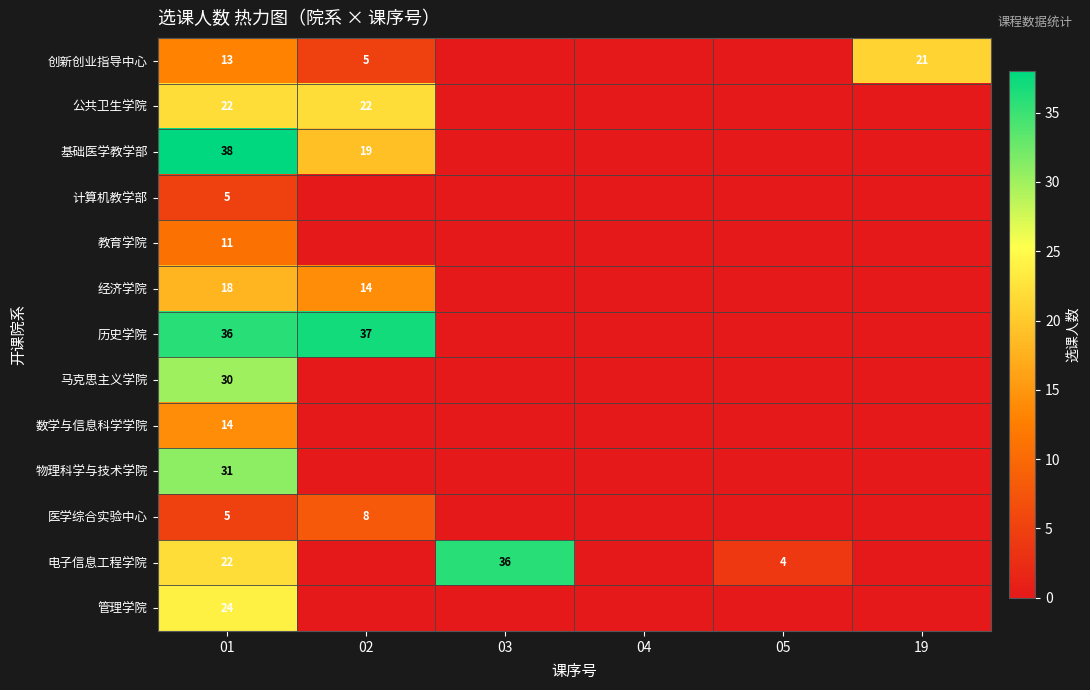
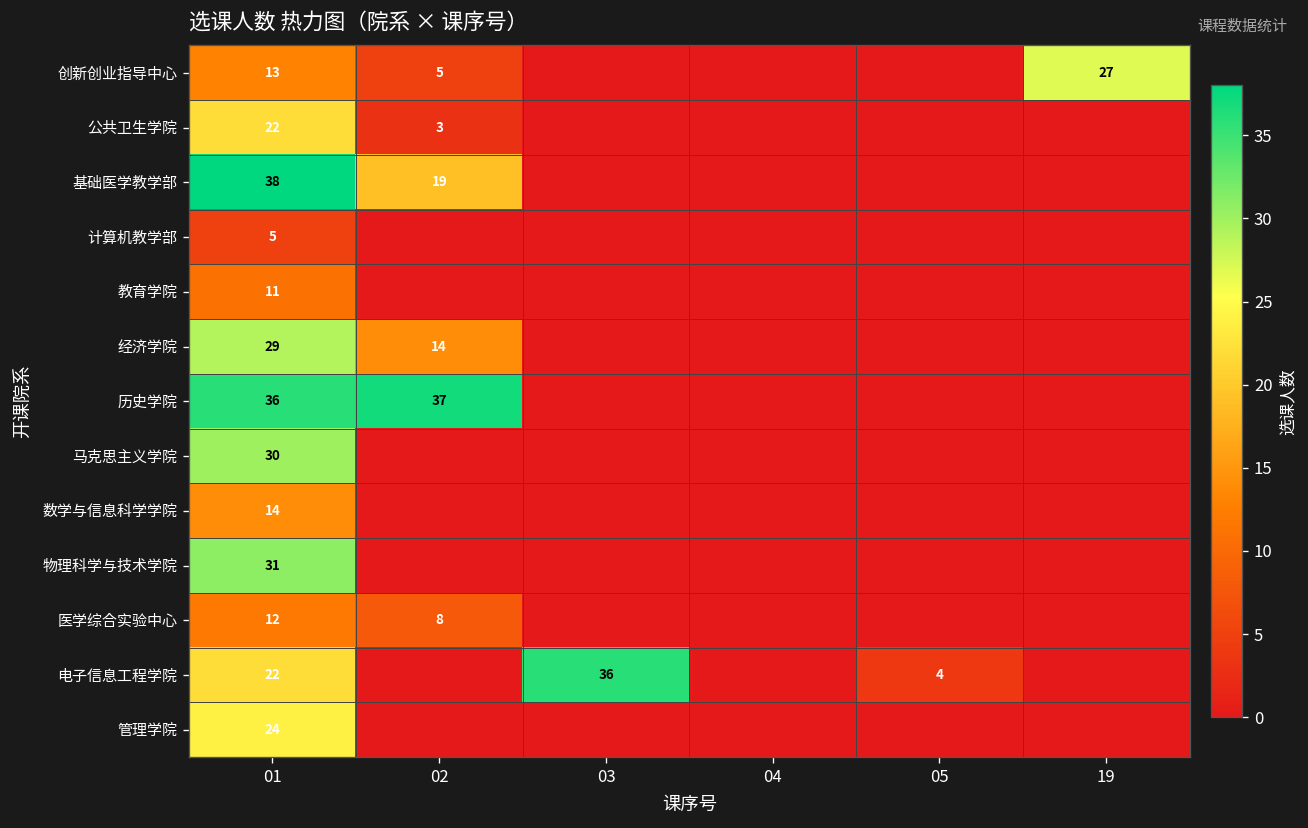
  {
    "创新创业指导中心": {
      "01": 13,
      "02": 5,
-     "19": 21
+     "19": 27
    },
    "公共卫生学院": {
      "01": 22,
-     "02": 22
+     "02": 3
    },
    "基础医学教学部": {
      "01": 38,
      "02": 19
    },
    "计算机教学部": {
      "01": 5
    },
    "教育学院": {
      "01": 11
    },
    "经济学院": {
-     "01": 18,
+     "01": 29,
      "02": 14
    },
    "历史学院": {
      "01": 36,
      "02": 37
    },
    "马克思主义学院": {
      "01": 30
    },
    "数学与信息科学学院": {
      "01": 14
    },
    "物理科学与技术学院": {
      "01": 31
    },
    "医学综合实验中心": {
-     "01": 5,
+     "01": 12,
      "02": 8
    },
    "电子信息工程学院": {
      "01": 22,
      "03": 36,
      "05": 4
    },
    "管理学院": {
      "01": 24
    }
  }
